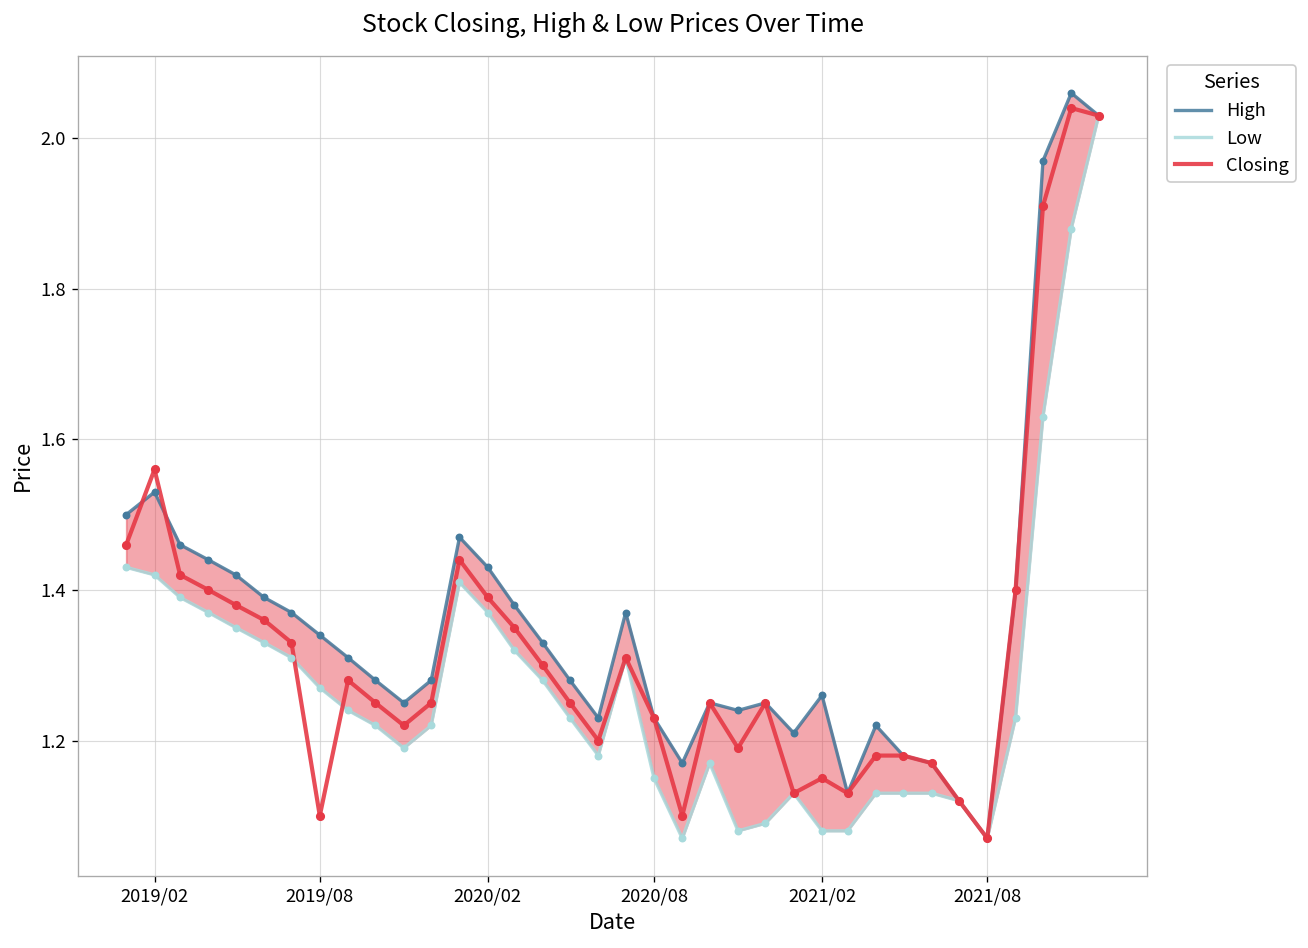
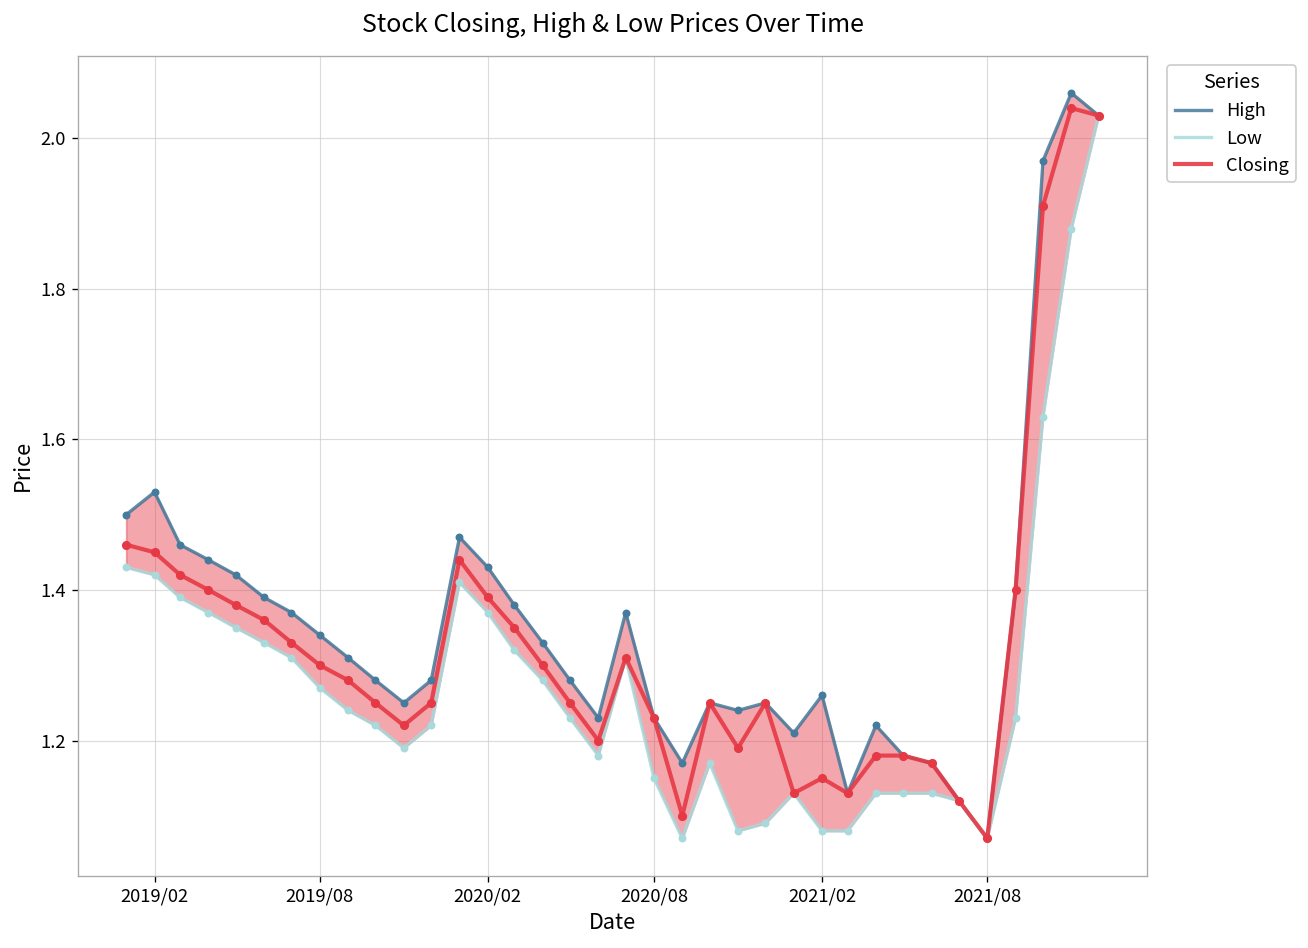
  {
    "High": {
      "2019/02": 1.53,
      "2019/08": 1.34,
      "2020/02": 1.43,
      "2021/02": 1.26
    },
    "Low": {
      "2019/02": 1.42,
      "2019/08": 1.27,
      "2020/02": 1.37,
      "2020/08": 1.15,
      "2021/02": 1.08
    },
    "Closing": {
-     "2019/02": 1.56,
-     "2019/08": 1.1,
+     "2019/02": 1.45,
+     "2019/08": 1.3,
      "2020/02": 1.39,
      "2021/02": 1.15
    }
  }
